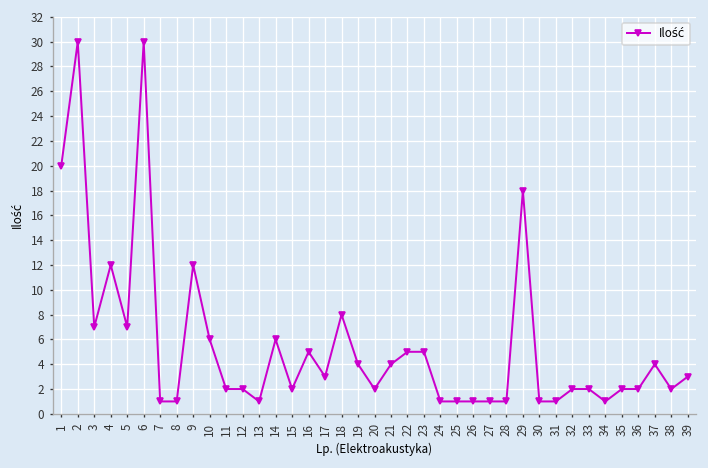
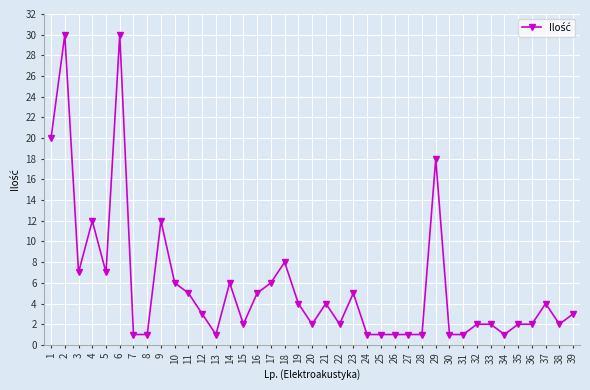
  {
    "1": 20,
    "2": 30,
    "3": 7,
    "4": 12,
    "5": 7,
    "6": 30,
    "7": 1,
    "8": 1,
    "9": 12,
    "10": 6,
-   "11": 2,
-   "12": 2,
+   "11": 5,
+   "12": 3,
    "13": 1,
    "14": 6,
    "15": 2,
    "16": 5,
-   "17": 3,
+   "17": 6,
    "18": 8,
    "19": 4,
    "20": 2,
    "21": 4,
-   "22": 5,
+   "22": 2,
    "23": 5,
    "24": 1,
    "25": 1,
    "26": 1,
    "27": 1,
    "28": 1,
    "29": 18,
    "30": 1,
    "31": 1,
    "32": 2,
    "33": 2,
    "34": 1,
    "35": 2,
    "36": 2,
    "37": 4,
    "38": 2,
    "39": 3
  }
